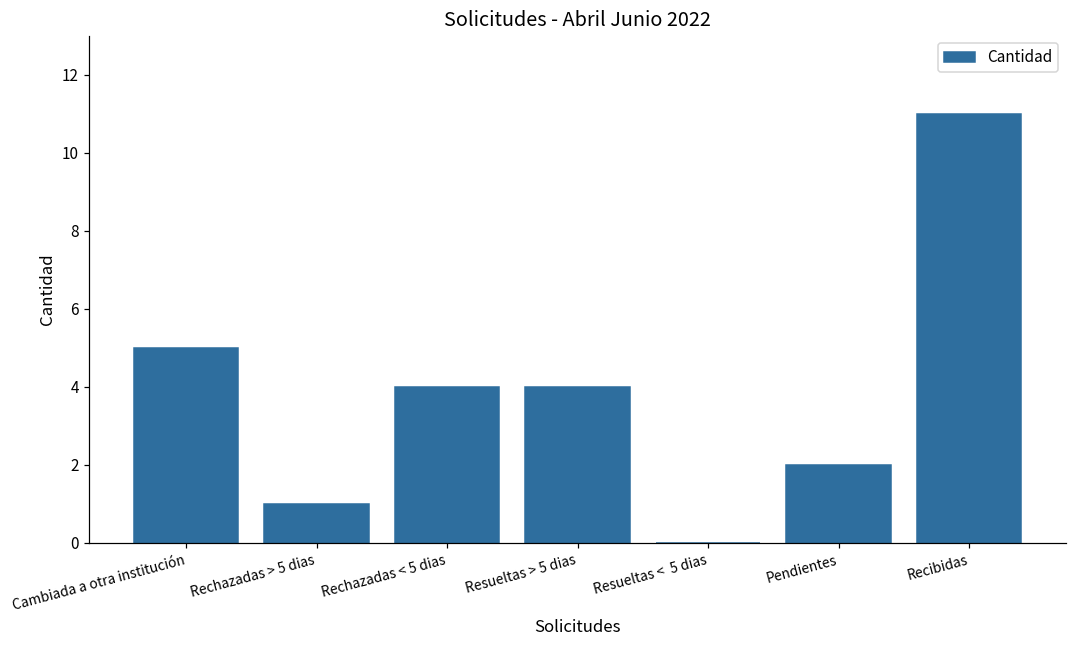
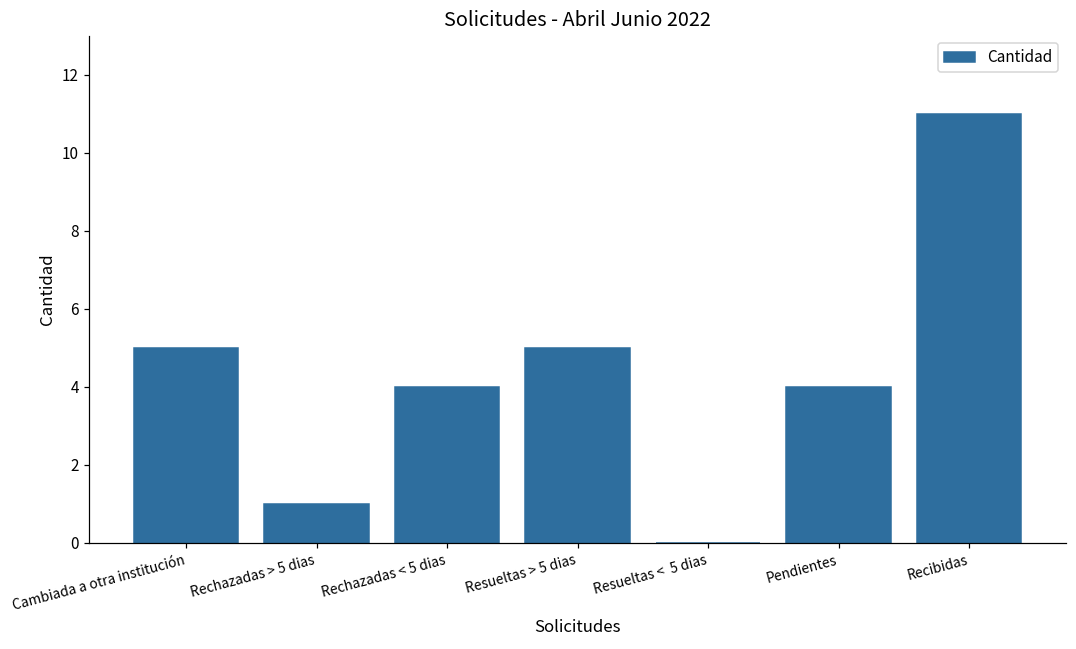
  {
    "Cambiada a otra institución": 5,
    "Rechazadas > 5 dias": 1,
    "Rechazadas < 5 dias": 4,
-   "Resueltas > 5 dias": 4,
+   "Resueltas > 5 dias": 5,
    "Resueltas < 5 dias": 0,
-   "Pendientes": 2,
+   "Pendientes": 4,
    "Recibidas": 11
  }
